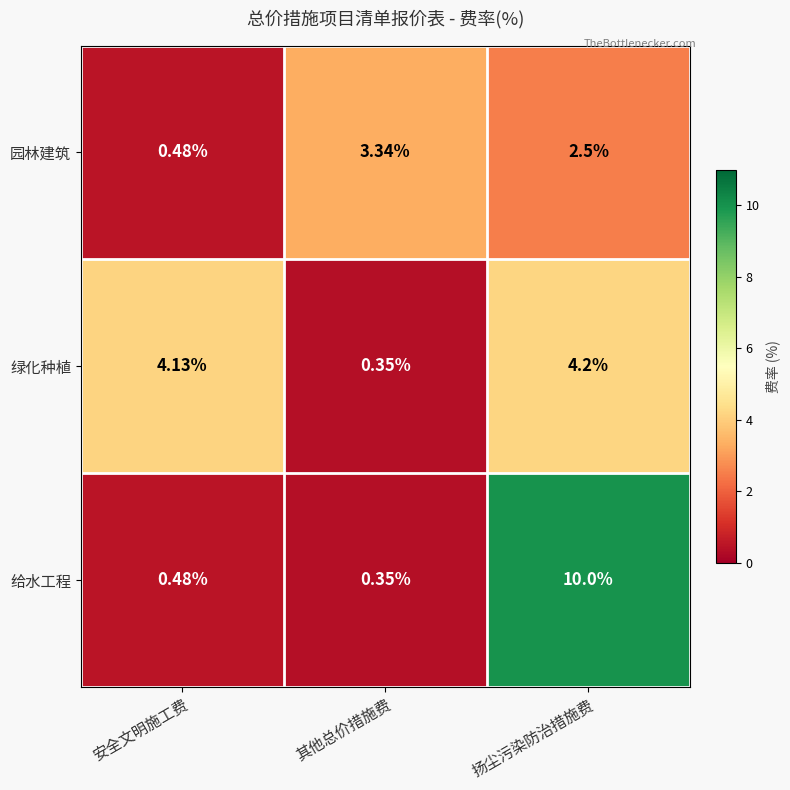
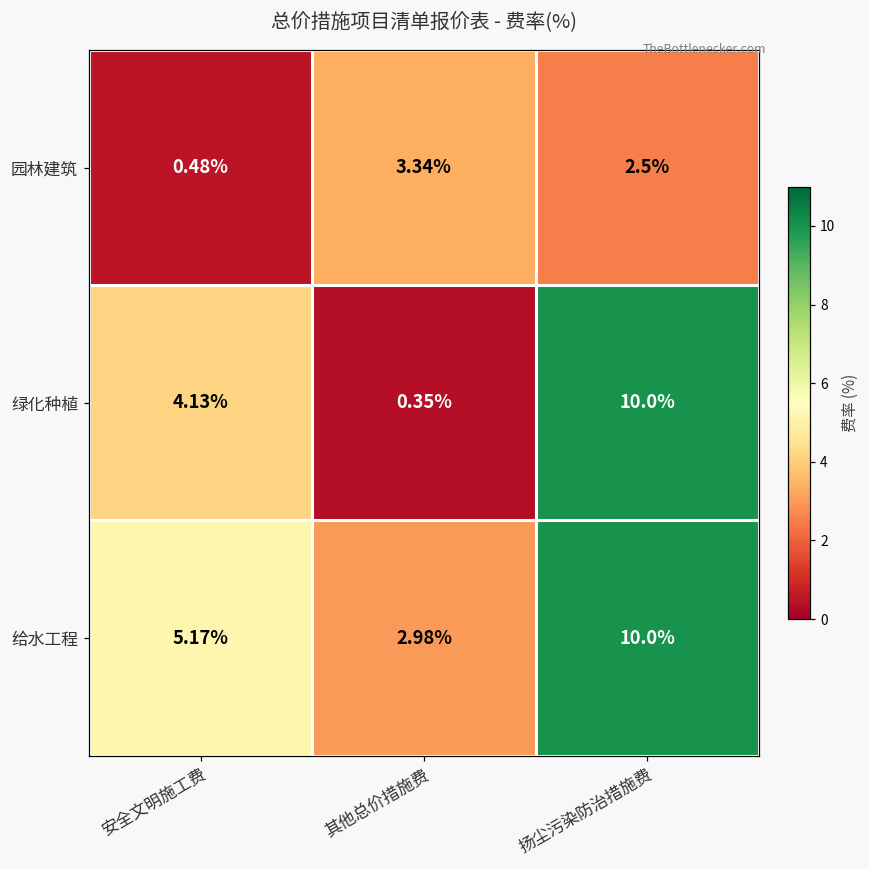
  {
    "园林建筑": {
      "安全文明施工费": "0.48%",
      "其他总价措施费": "3.34%",
      "扬尘污染防治措施费": "2.5%"
    },
    "绿化种植": {
      "安全文明施工费": "4.13%",
      "其他总价措施费": "0.35%",
-     "扬尘污染防治措施费": "4.2%"
+     "扬尘污染防治措施费": "10.0%"
    },
    "给水工程": {
-     "安全文明施工费": "0.48%",
-     "其他总价措施费": "0.35%",
+     "安全文明施工费": "5.17%",
+     "其他总价措施费": "2.98%",
      "扬尘污染防治措施费": "10.0%"
    }
  }
